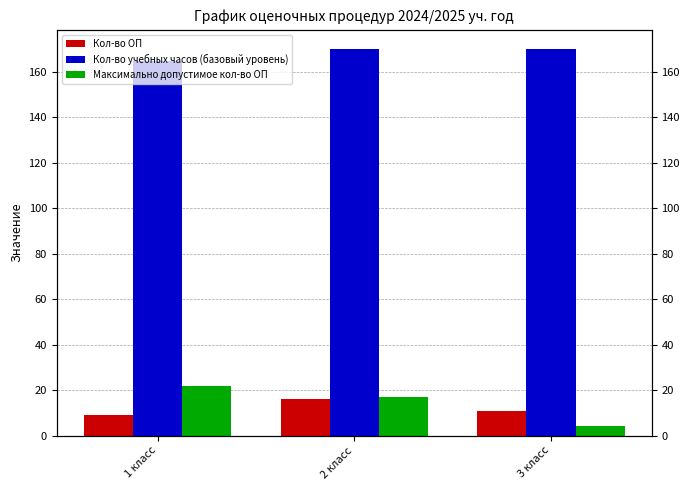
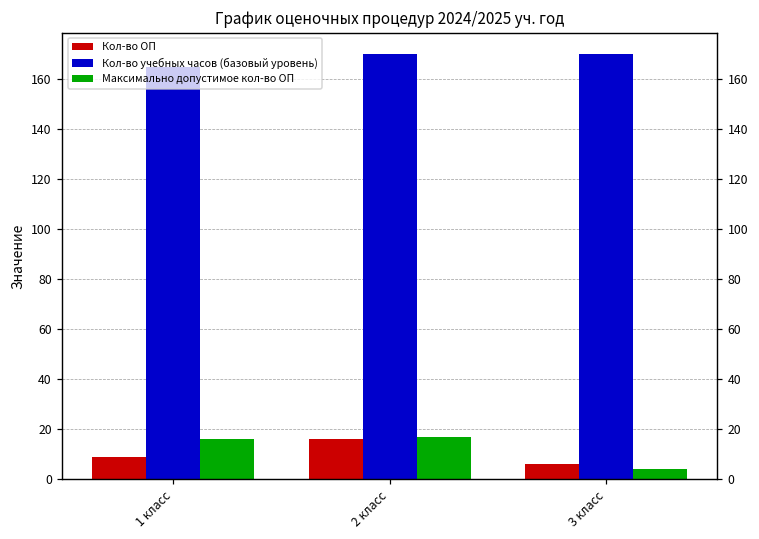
  {
    "Кол-во ОП": {
      "1 класс": 9,
      "2 класс": 16,
-     "3 класс": 11
+     "3 класс": 6
    },
    "Кол-во учебных часов (базовый уровень)": {
      "2 класс": 170,
      "3 класс": 170
    },
    "Максимально допустимое кол-во ОП": {
-     "1 класс": 22,
+     "1 класс": 16,
      "2 класс": 17,
      "3 класс": 4
    }
  }
